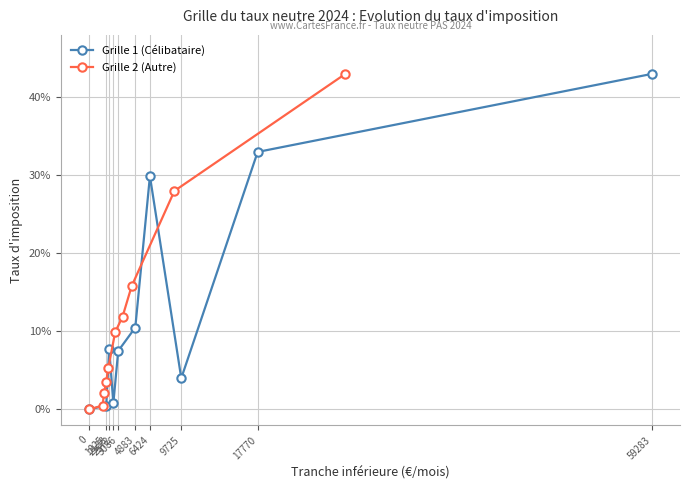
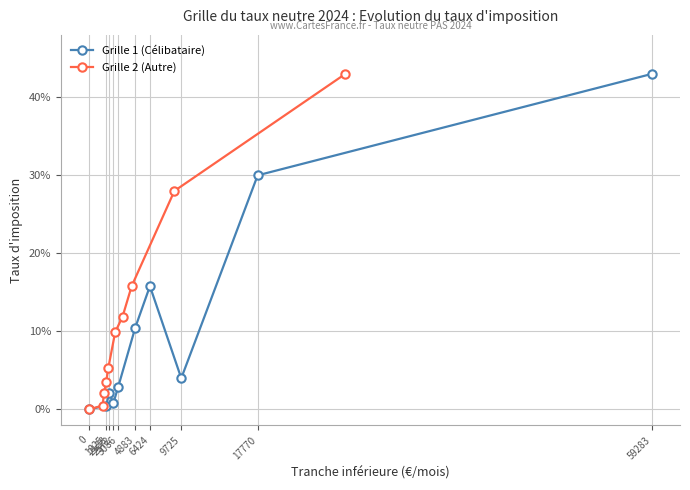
  {
    "Grille 1 (Célibataire)": {
      "1825": "1%",
-     "2133": "8%",
+     "2133": "2%",
      "2572": "1%",
-     "3086": "8%",
+     "3086": "3%",
      "4883": "11%",
-     "6424": "30%",
+     "6424": "16%",
      "9725": "4%",
-     "17770": "33%",
+     "17770": "30%",
      "59283": "43%"
    }
  }
